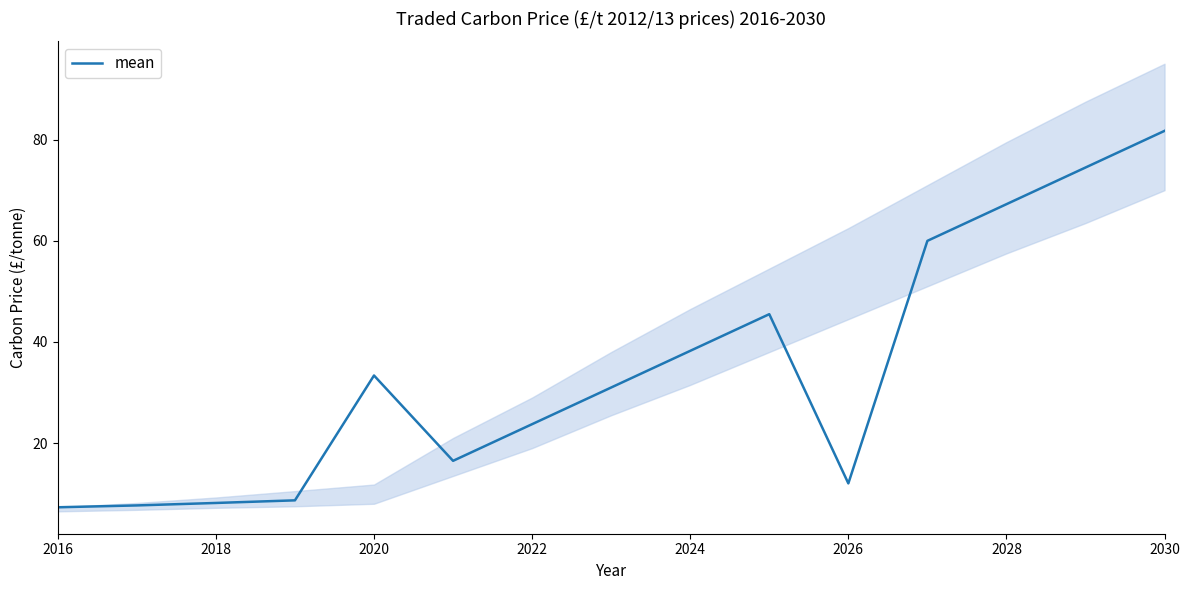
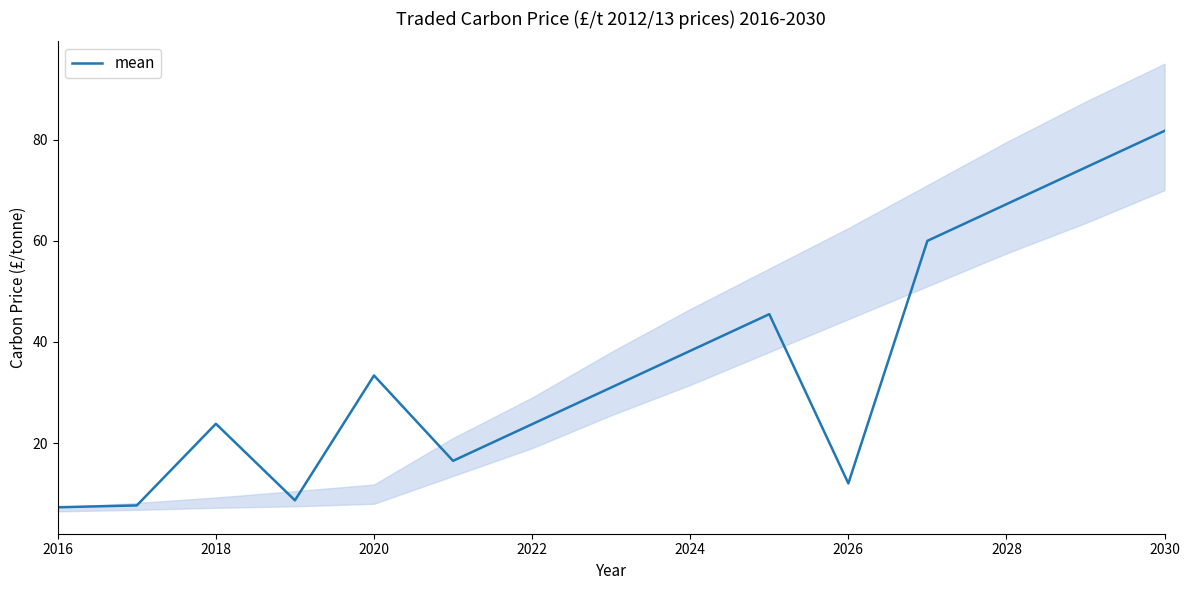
  {
    "mean": {
-     "2018": 8,
+     "2018": 24,
      "2020": 33,
      "2022": 24,
      "2024": 38,
      "2026": 12,
      "2028": 67,
      "2030": 82
    }
  }
